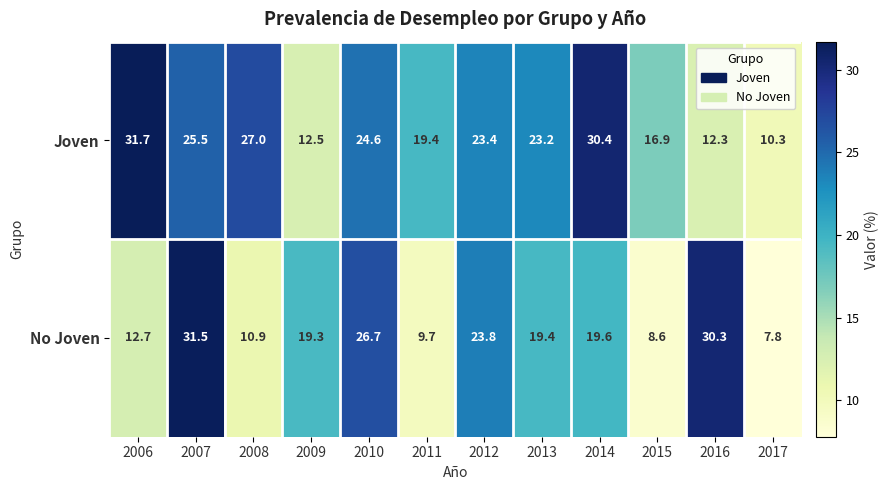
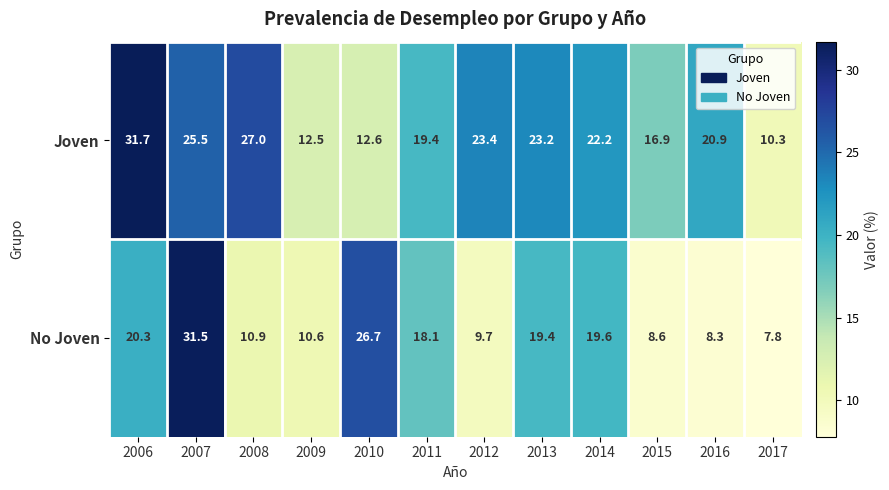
  {
    "Joven": {
      "2006": 31.7,
      "2007": 25.5,
      "2008": 27.0,
      "2009": 12.5,
-     "2010": 24.6,
+     "2010": 12.6,
      "2011": 19.4,
      "2012": 23.4,
      "2013": 23.2,
-     "2014": 30.4,
+     "2014": 22.2,
      "2015": 16.9,
-     "2016": 12.3,
+     "2016": 20.9,
      "2017": 10.3
    },
    "No Joven": {
-     "2006": 12.7,
+     "2006": 20.3,
      "2007": 31.5,
      "2008": 10.9,
-     "2009": 19.3,
+     "2009": 10.6,
      "2010": 26.7,
-     "2011": 9.7,
-     "2012": 23.8,
+     "2011": 18.1,
+     "2012": 9.7,
      "2013": 19.4,
      "2014": 19.6,
      "2015": 8.6,
-     "2016": 30.3,
+     "2016": 8.3,
      "2017": 7.8
    }
  }
